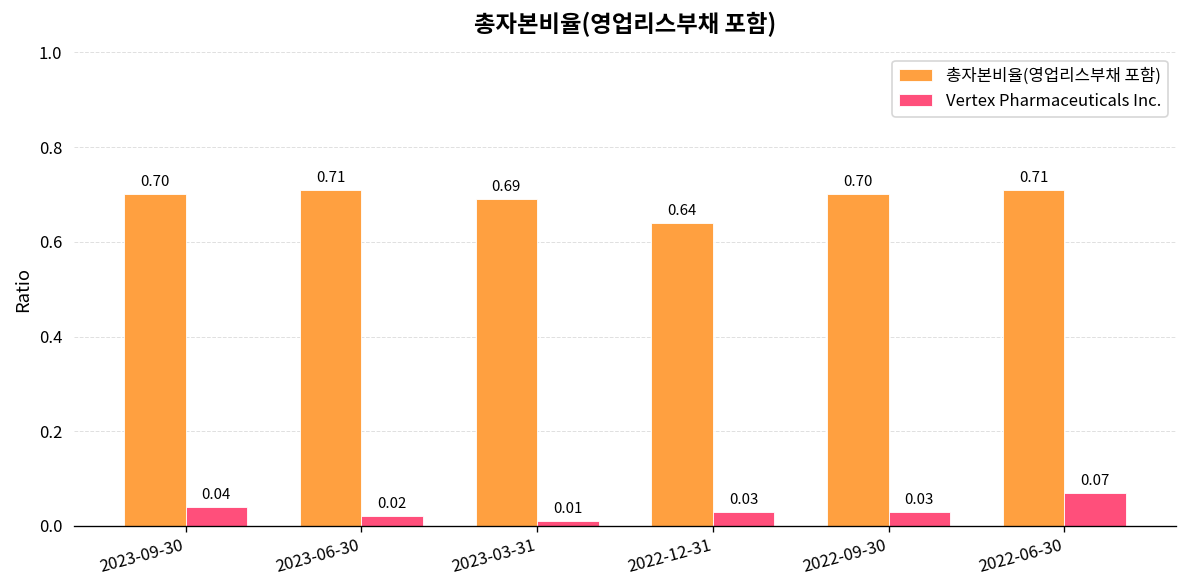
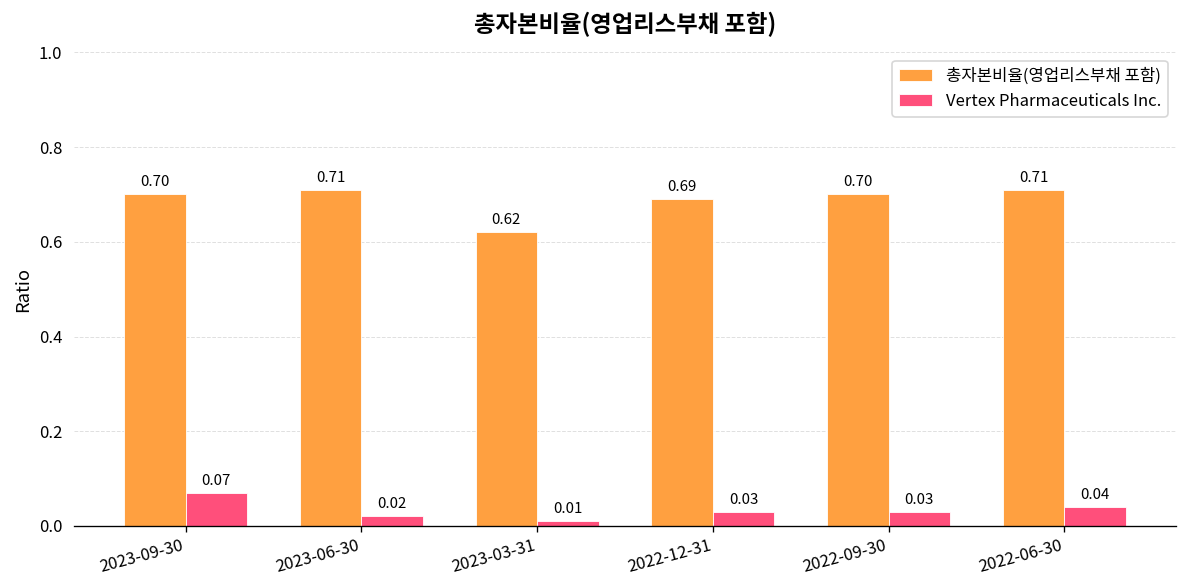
  {
    "총자본비율(영업리스부채 포함)": {
      "2023-09-30": 0.70,
      "2023-06-30": 0.71,
-     "2023-03-31": 0.69,
-     "2022-12-31": 0.64,
+     "2023-03-31": 0.62,
+     "2022-12-31": 0.69,
      "2022-09-30": 0.70,
      "2022-06-30": 0.71
    },
    "Vertex Pharmaceuticals Inc.": {
-     "2023-09-30": 0.04,
+     "2023-09-30": 0.07,
      "2023-06-30": 0.02,
      "2023-03-31": 0.01,
      "2022-12-31": 0.03,
      "2022-09-30": 0.03,
-     "2022-06-30": 0.07
+     "2022-06-30": 0.04
    }
  }
